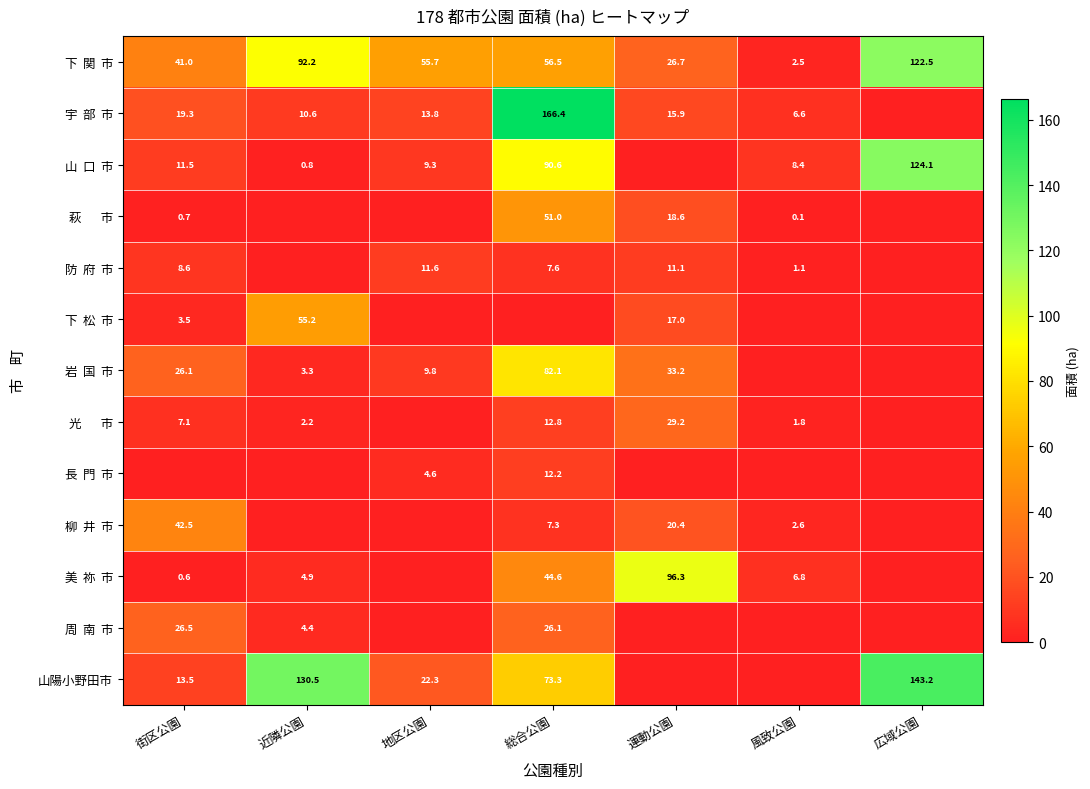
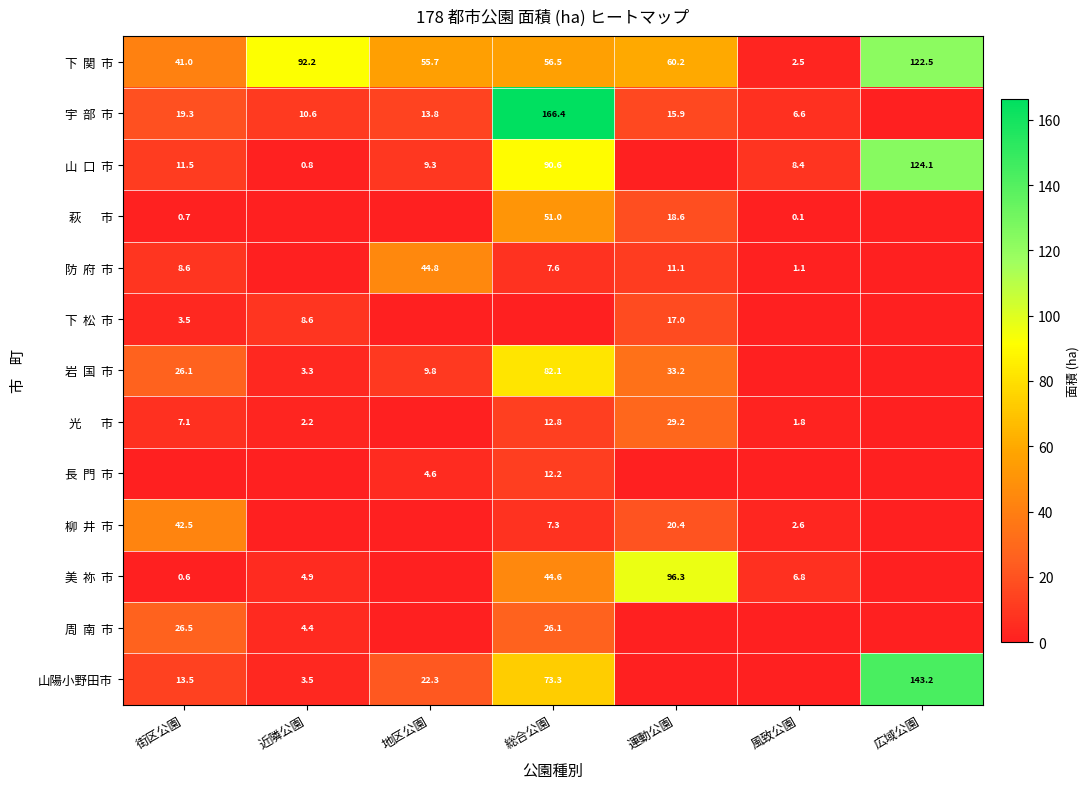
  {
    "下 関 市": {
      "街区公園": 41.0,
      "近隣公園": 92.2,
      "地区公園": 55.7,
      "総合公園": 56.5,
-     "運動公園": 26.7,
+     "運動公園": 60.2,
      "風致公園": 2.5,
      "広域公園": 122.5
    },
    "宇 部 市": {
      "街区公園": 19.3,
      "近隣公園": 10.6,
      "地区公園": 13.8,
      "総合公園": 166.4,
      "運動公園": 15.9,
      "風致公園": 6.6
    },
    "山 口 市": {
      "街区公園": 11.5,
      "近隣公園": 0.8,
      "地区公園": 9.3,
      "総合公園": 90.6,
      "風致公園": 8.4,
      "広域公園": 124.1
    },
    "萩 市": {
      "街区公園": 0.7,
      "総合公園": 51.0,
      "運動公園": 18.6,
      "風致公園": 0.1
    },
    "防 府 市": {
      "街区公園": 8.6,
-     "地区公園": 11.6,
+     "地区公園": 44.8,
      "総合公園": 7.6,
      "運動公園": 11.1,
      "風致公園": 1.1
    },
    "下 松 市": {
      "街区公園": 3.5,
-     "近隣公園": 55.2,
+     "近隣公園": 8.6,
      "運動公園": 17.0
    },
    "岩 国 市": {
      "街区公園": 26.1,
      "近隣公園": 3.3,
      "地区公園": 9.8,
      "総合公園": 82.1,
      "運動公園": 33.2
    },
    "光 市": {
      "街区公園": 7.1,
      "近隣公園": 2.2,
      "総合公園": 12.8,
      "運動公園": 29.2,
      "風致公園": 1.8
    },
    "長 門 市": {
      "地区公園": 4.6,
      "総合公園": 12.2
    },
    "柳 井 市": {
      "街区公園": 42.5,
      "総合公園": 7.3,
      "運動公園": 20.4,
      "風致公園": 2.6
    },
    "美 祢 市": {
      "街区公園": 0.6,
      "近隣公園": 4.9,
      "総合公園": 44.6,
      "運動公園": 96.3,
      "風致公園": 6.8
    },
    "周 南 市": {
      "街区公園": 26.5,
      "近隣公園": 4.4,
      "総合公園": 26.1
    },
    "山陽小野田市": {
      "街区公園": 13.5,
-     "近隣公園": 130.5,
+     "近隣公園": 3.5,
      "地区公園": 22.3,
      "総合公園": 73.3,
      "広域公園": 143.2
    }
  }
